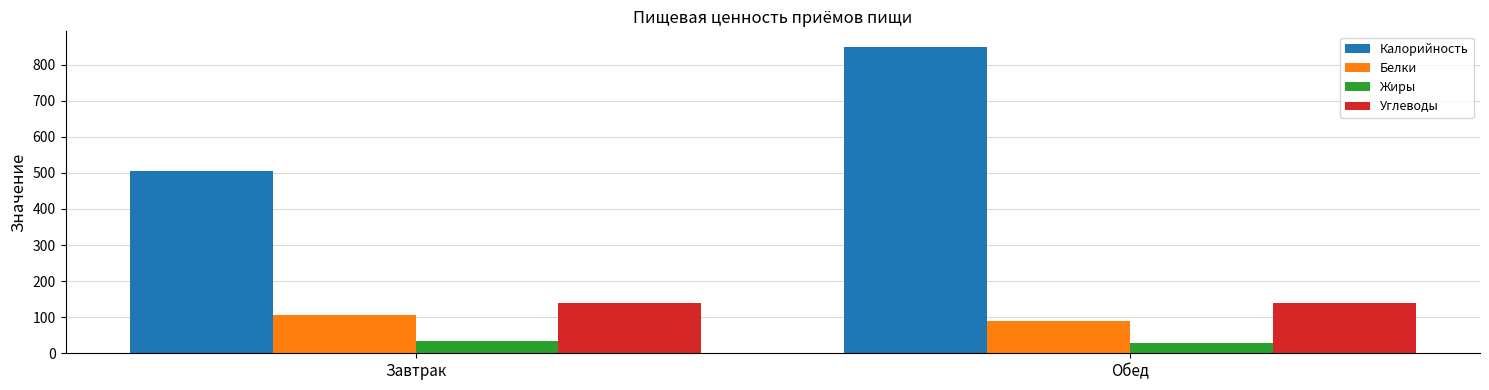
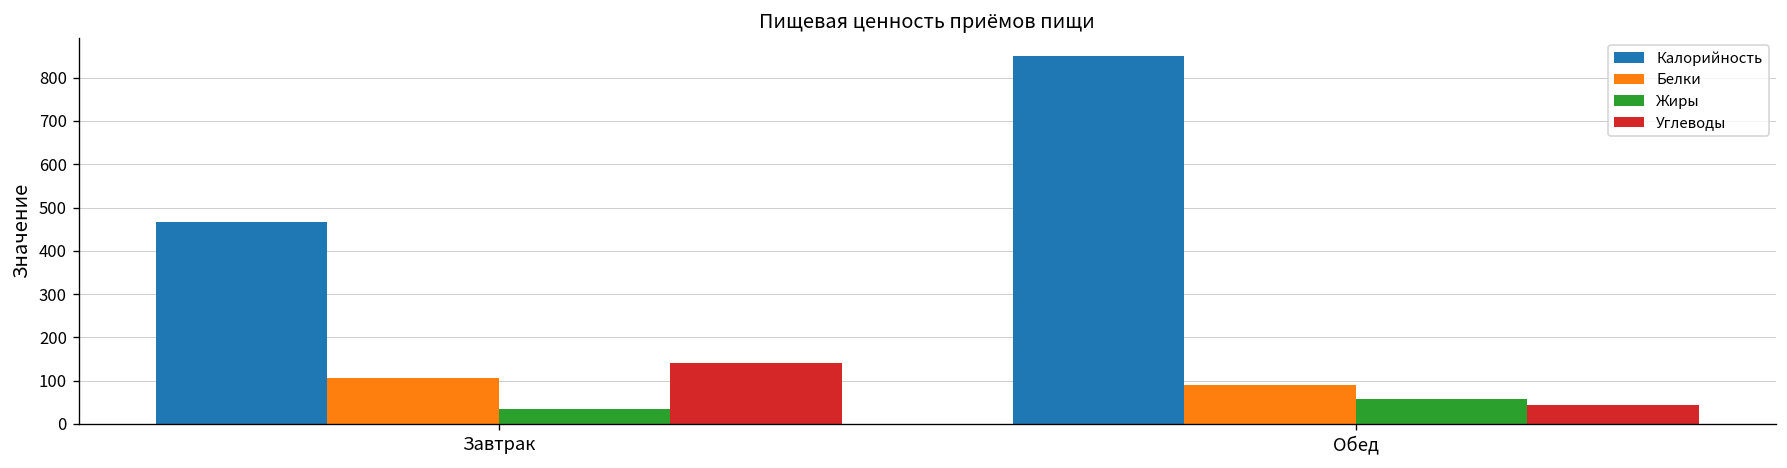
  {
    "Калорийность": {
-     "Завтрак": 510,
+     "Завтрак": 470,
      "Обед": 850
    },
    "Белки": {
      "Завтрак": 110,
      "Обед": 90
    },
    "Жиры": {
      "Завтрак": 30,
-     "Обед": 30
+     "Обед": 60
    },
    "Углеводы": {
      "Завтрак": 140,
-     "Обед": 140
+     "Обед": 40
    }
  }
